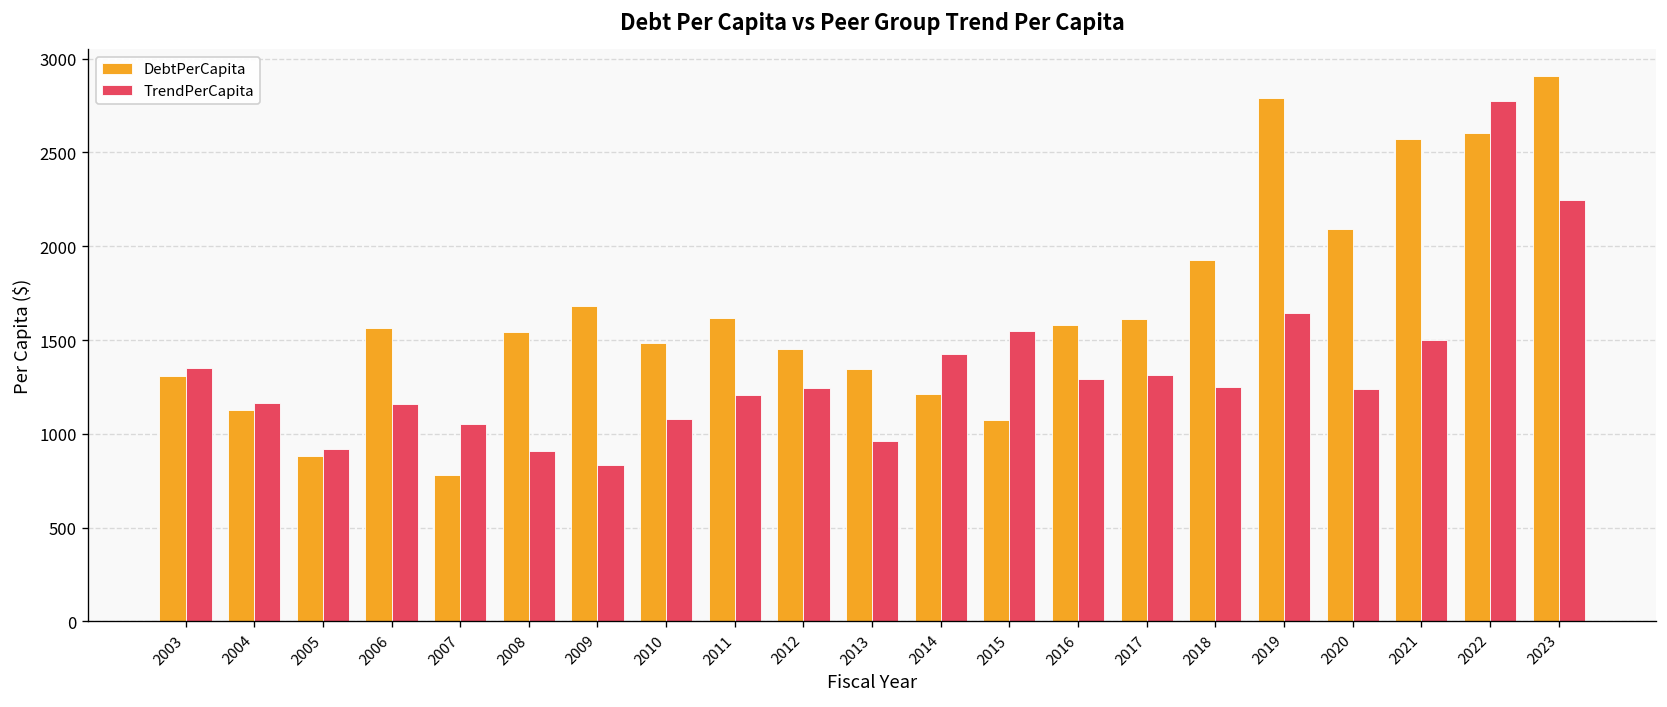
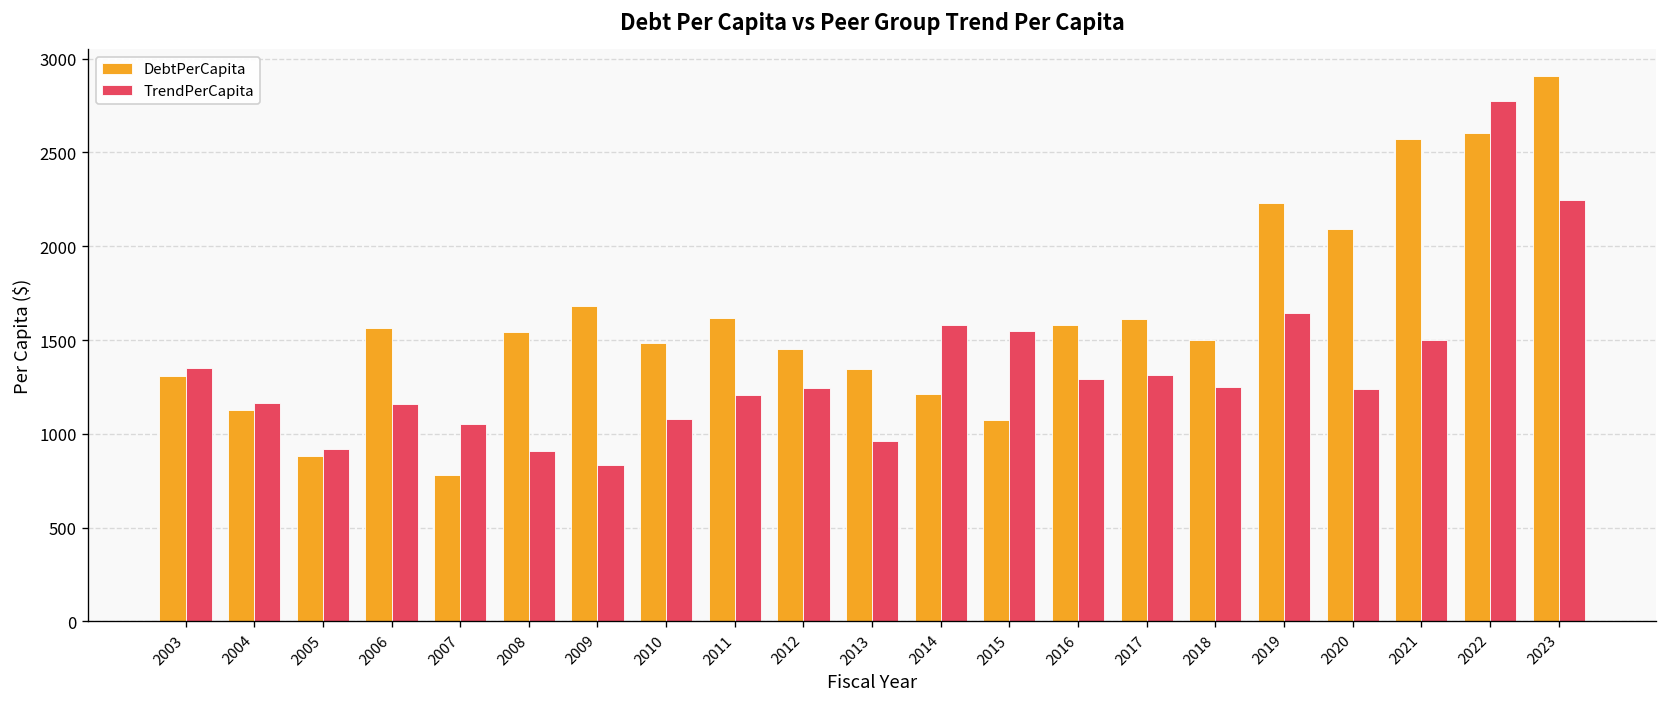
  {
    "DebtPerCapita": {
      "2003": 1310,
      "2004": 1130,
      "2005": 880,
      "2006": 1560,
      "2007": 780,
      "2008": 1540,
      "2009": 1680,
      "2010": 1480,
      "2011": 1620,
      "2012": 1450,
      "2013": 1340,
      "2014": 1210,
      "2015": 1080,
      "2016": 1580,
      "2017": 1610,
-     "2018": 1920,
-     "2019": 2790,
+     "2018": 1500,
+     "2019": 2230,
      "2020": 2090,
      "2021": 2570,
      "2022": 2600,
      "2023": 2910
    },
    "TrendPerCapita": {
      "2003": 1350,
      "2004": 1170,
      "2005": 920,
      "2006": 1160,
      "2007": 1050,
      "2008": 910,
      "2009": 840,
      "2010": 1080,
      "2011": 1200,
      "2012": 1240,
      "2013": 960,
-     "2014": 1430,
+     "2014": 1580,
      "2015": 1550,
      "2016": 1290,
      "2017": 1310,
      "2018": 1250,
      "2019": 1650,
      "2020": 1240,
      "2021": 1500,
      "2022": 2770,
      "2023": 2240
    }
  }
